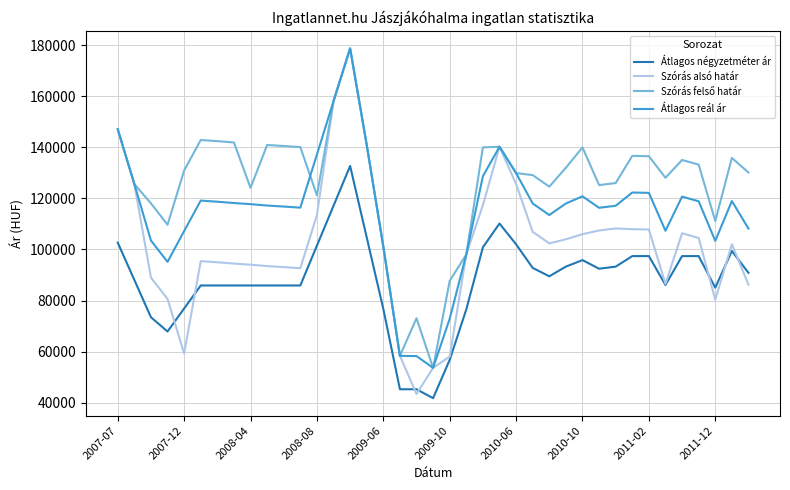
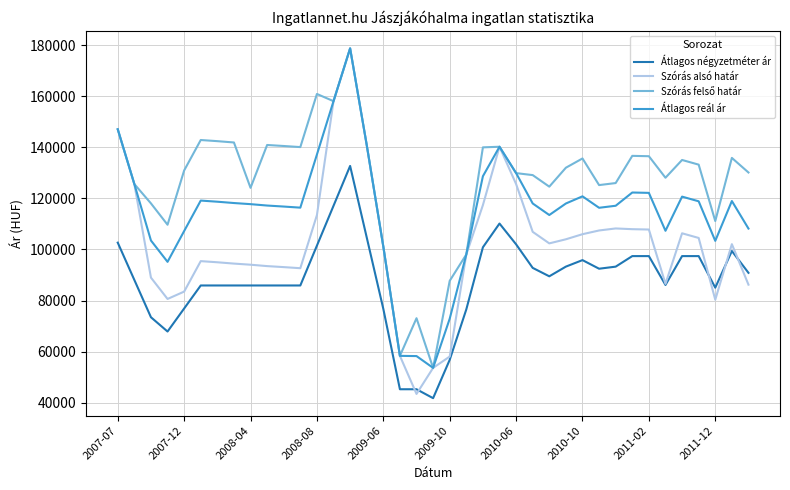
  {
    "Szórás alsó határ": {
-     "2007-12": 59000,
+     "2007-12": 84000,
      "2008-04": 94000,
      "2008-08": 113000,
      "2009-10": 58000,
      "2010-06": 126000,
      "2010-10": 106000,
      "2011-02": 108000,
      "2011-12": 80000
    },
    "Szórás felső határ": {
      "2007-12": 131000,
      "2008-04": 124000,
-     "2008-08": 121000,
+     "2008-08": 161000,
      "2009-10": 88000,
-     "2010-10": 140000,
+     "2010-10": 136000,
      "2011-02": 137000,
      "2011-12": 111000
    }
  }
